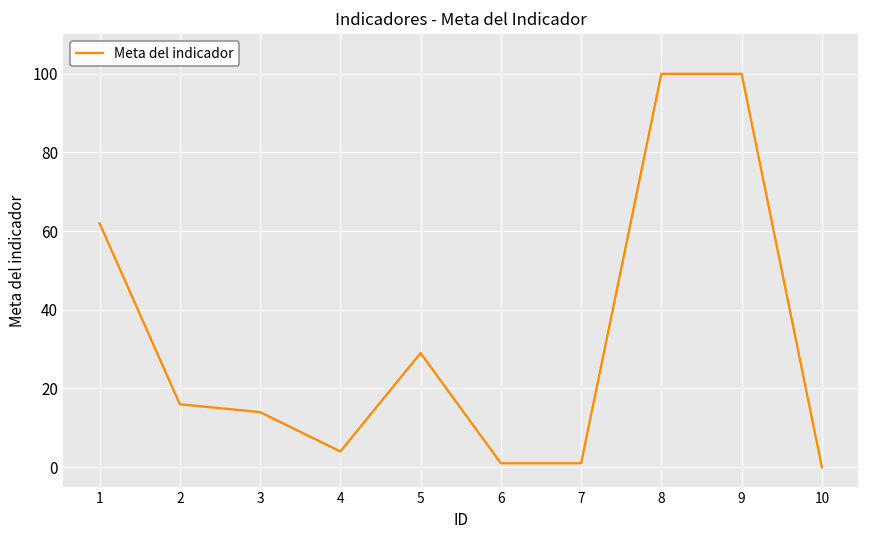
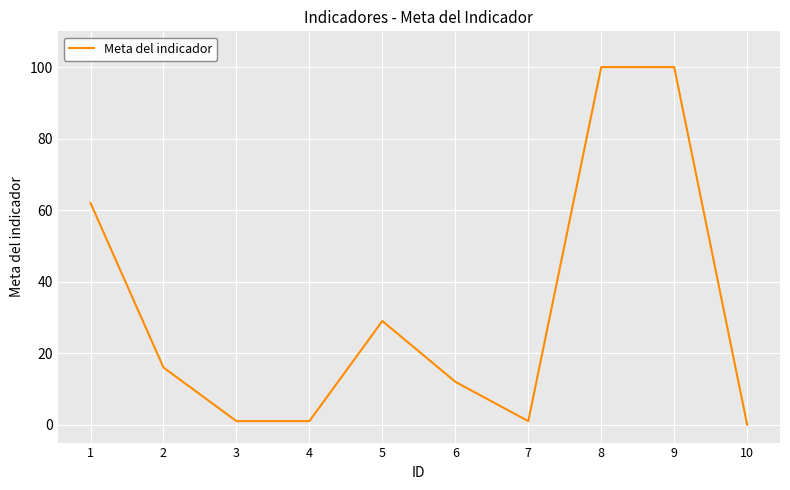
  {
    "1": 62,
    "2": 16,
-   "3": 14,
-   "4": 4,
+   "3": 1,
+   "4": 1,
    "5": 29,
-   "6": 1,
+   "6": 12,
    "7": 1,
    "8": 100,
    "9": 100,
    "10": 0
  }
